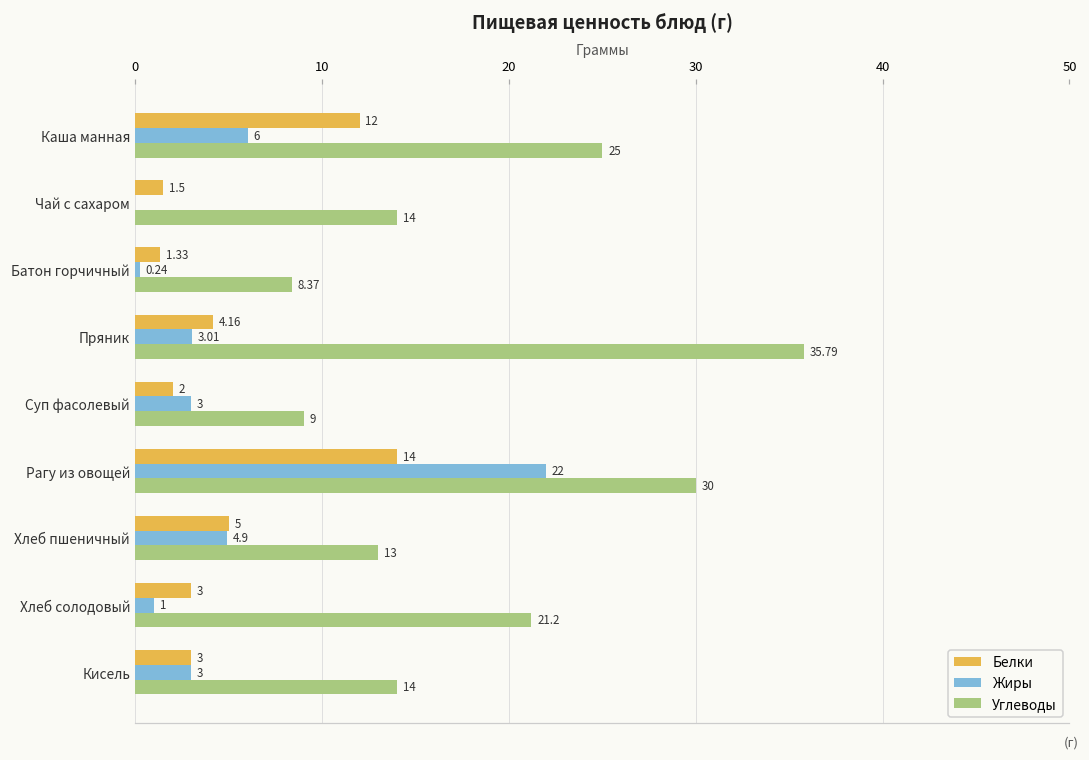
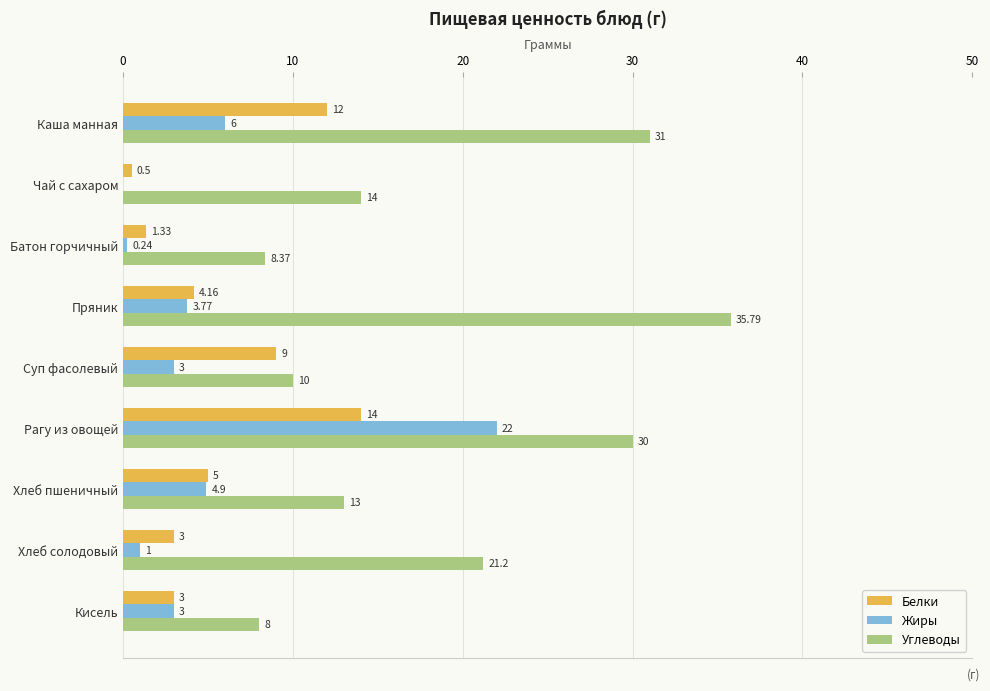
  {
    "Белки": {
      "Каша манная": 12,
-     "Чай с сахаром": 1.5,
+     "Чай с сахаром": 0.5,
      "Батон горчичный": 1.33,
      "Пряник": 4.16,
-     "Суп фасолевый": 2,
+     "Суп фасолевый": 9,
      "Рагу из овощей": 14,
      "Хлеб пшеничный": 5,
      "Хлеб солодовый": 3,
      "Кисель": 3
    },
    "Жиры": {
      "Каша манная": 6,
      "Батон горчичный": 0.24,
-     "Пряник": 3.01,
+     "Пряник": 3.77,
      "Суп фасолевый": 3,
      "Рагу из овощей": 22,
      "Хлеб пшеничный": 4.9,
      "Хлеб солодовый": 1,
      "Кисель": 3
    },
    "Углеводы": {
-     "Каша манная": 25,
+     "Каша манная": 31,
      "Чай с сахаром": 14,
      "Батон горчичный": 8.37,
      "Пряник": 35.79,
-     "Суп фасолевый": 9,
+     "Суп фасолевый": 10,
      "Рагу из овощей": 30,
      "Хлеб пшеничный": 13,
      "Хлеб солодовый": 21.2,
-     "Кисель": 14
+     "Кисель": 8
    }
  }
